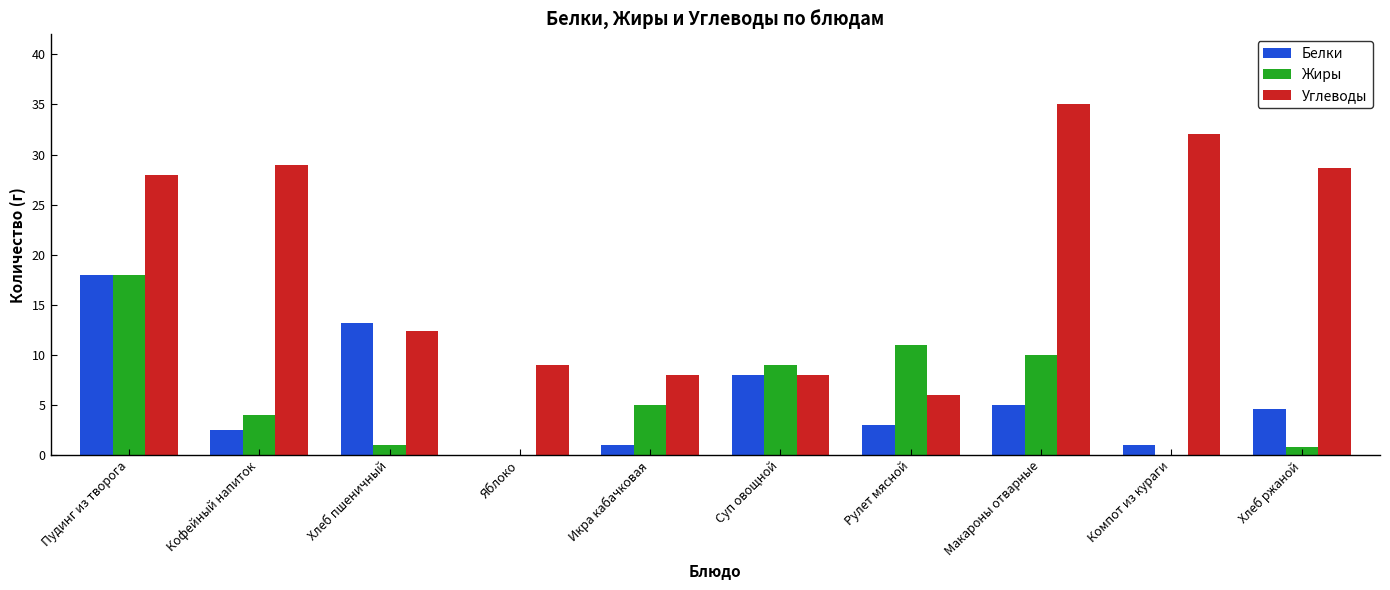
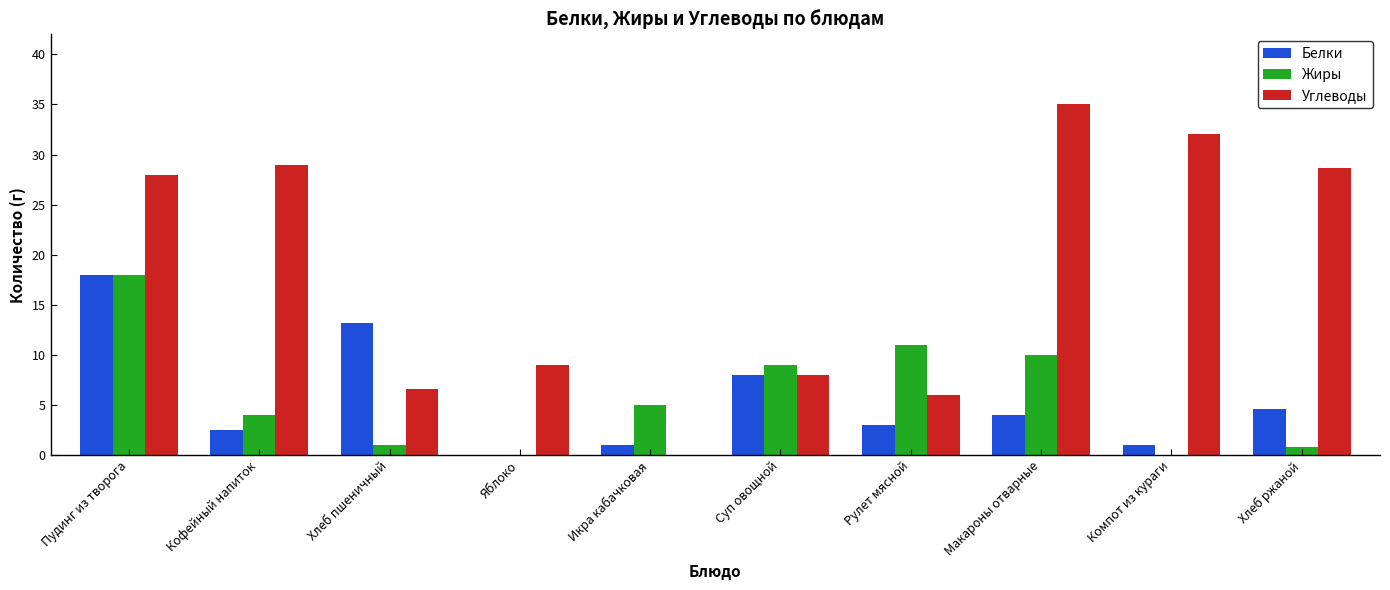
  {
    "Белки": {
      "Пудинг из творога": 18,
      "Кофейный напиток": 2.5,
      "Хлеб пшеничный": 13,
      "Яблоко": 0,
      "Икра кабачковая": 1,
      "Суп овощной": 8,
      "Рулет мясной": 3,
-     "Макароны отварные": 5,
+     "Макароны отварные": 4,
      "Компот из кураги": 1,
      "Хлеб ржаной": 4.6
    },
    "Жиры": {
      "Пудинг из творога": 18.0,
      "Кофейный напиток": 4.0,
      "Хлеб пшеничный": 1.0,
      "Яблоко": 0.0,
      "Икра кабачковая": 5.0,
      "Суп овощной": 9.0,
      "Рулет мясной": 11.0,
      "Макароны отварные": 10.0,
      "Компот из кураги": 0.0,
      "Хлеб ржаной": 0.8
    },
    "Углеводы": {
      "Пудинг из творога": 28.0,
      "Кофейный напиток": 29.0,
-     "Хлеб пшеничный": 12.4,
+     "Хлеб пшеничный": 6.6,
      "Яблоко": 9.0,
-     "Икра кабачковая": 8,
+     "Икра кабачковая": 0,
      "Суп овощной": 8.0,
      "Рулет мясной": 6.0,
      "Макароны отварные": 35.0,
      "Компот из кураги": 32.0,
      "Хлеб ржаной": 28.7
    }
  }
